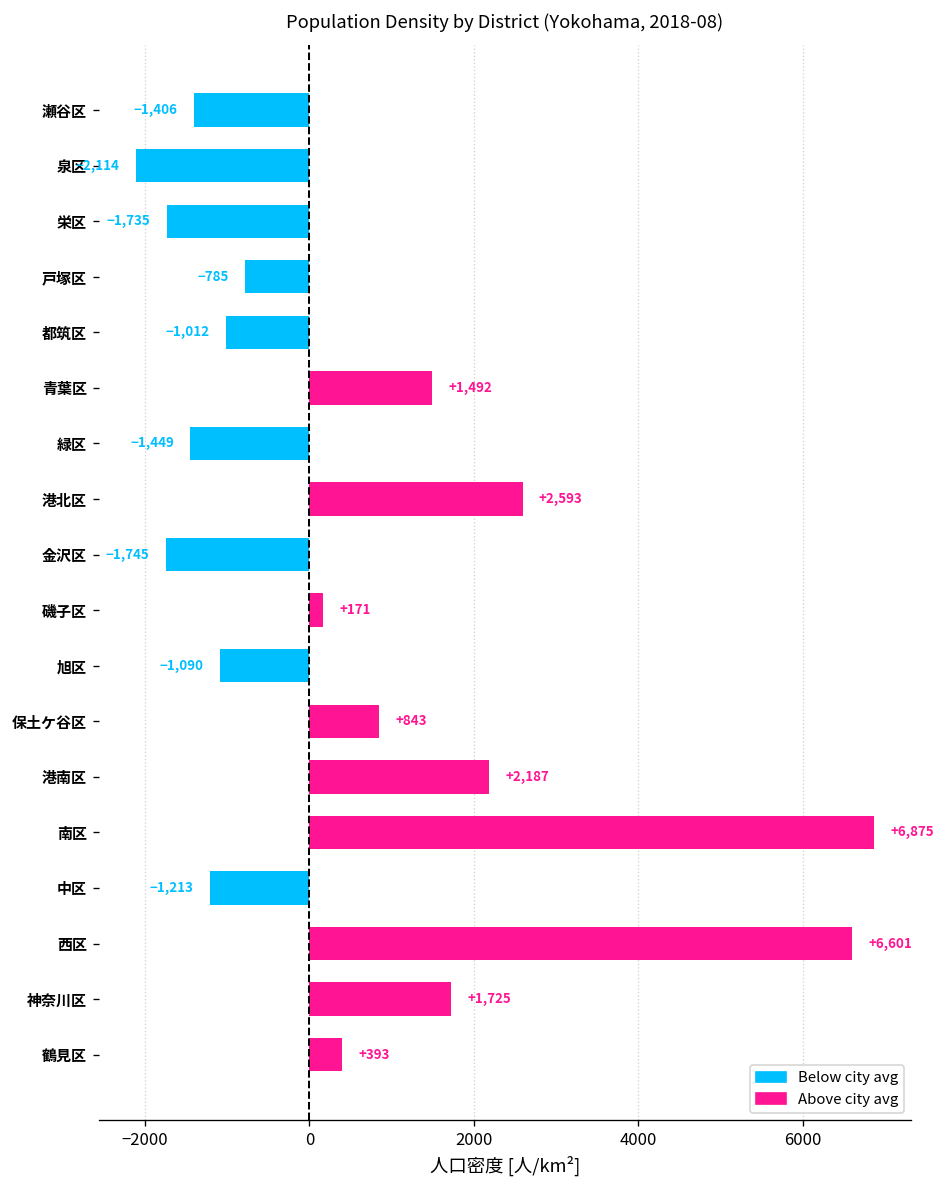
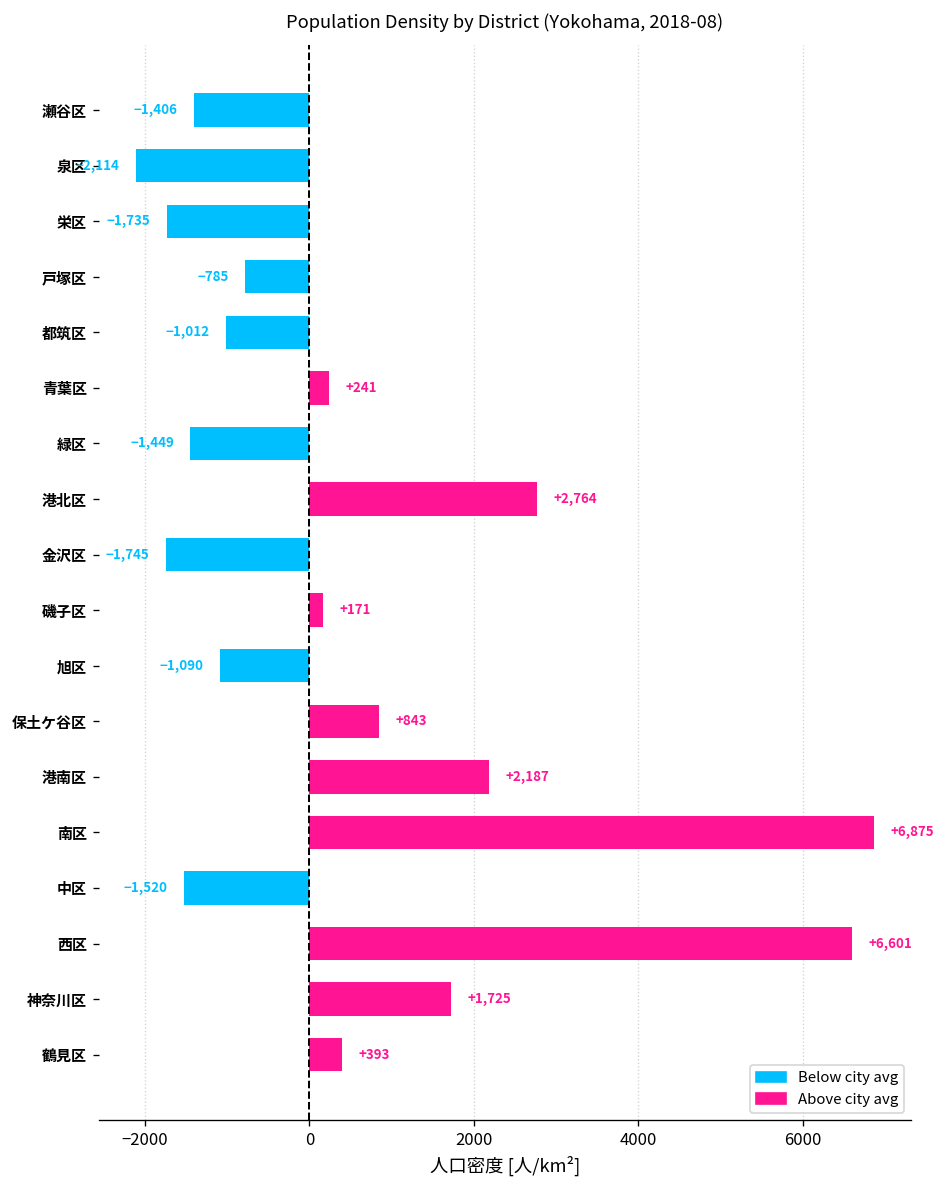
  {
    "瀬谷区": "-1,406",
    "泉区": "-2,114",
    "栄区": "-1,735",
    "戸塚区": "-785",
    "都筑区": "-1,012",
-   "青葉区": "+1,492",
+   "青葉区": "+241",
    "緑区": "-1,449",
-   "港北区": "+2,593",
+   "港北区": "+2,764",
    "金沢区": "-1,745",
    "磯子区": "+171",
    "旭区": "-1,090",
    "保土ケ谷区": "+843",
    "港南区": "+2,187",
    "南区": "+6,875",
-   "中区": "-1,213",
+   "中区": "-1,520",
    "西区": "+6,601",
    "神奈川区": "+1,725",
    "鶴見区": "+393"
  }
